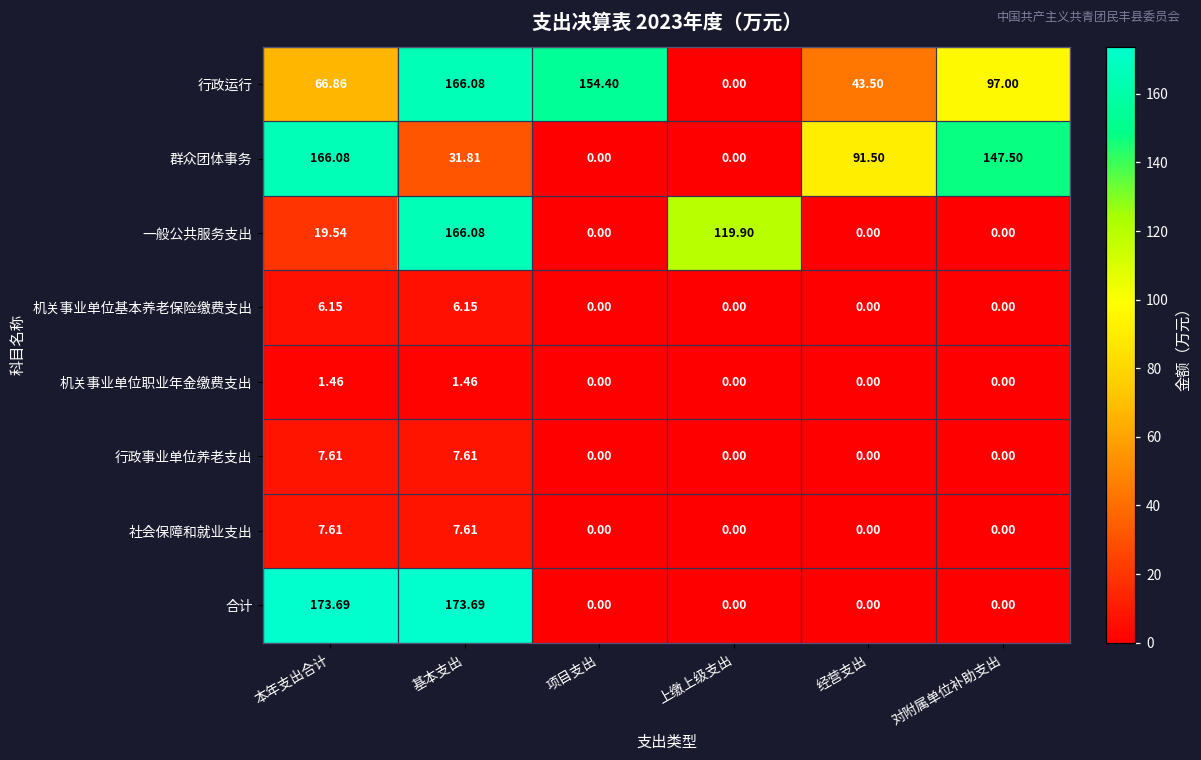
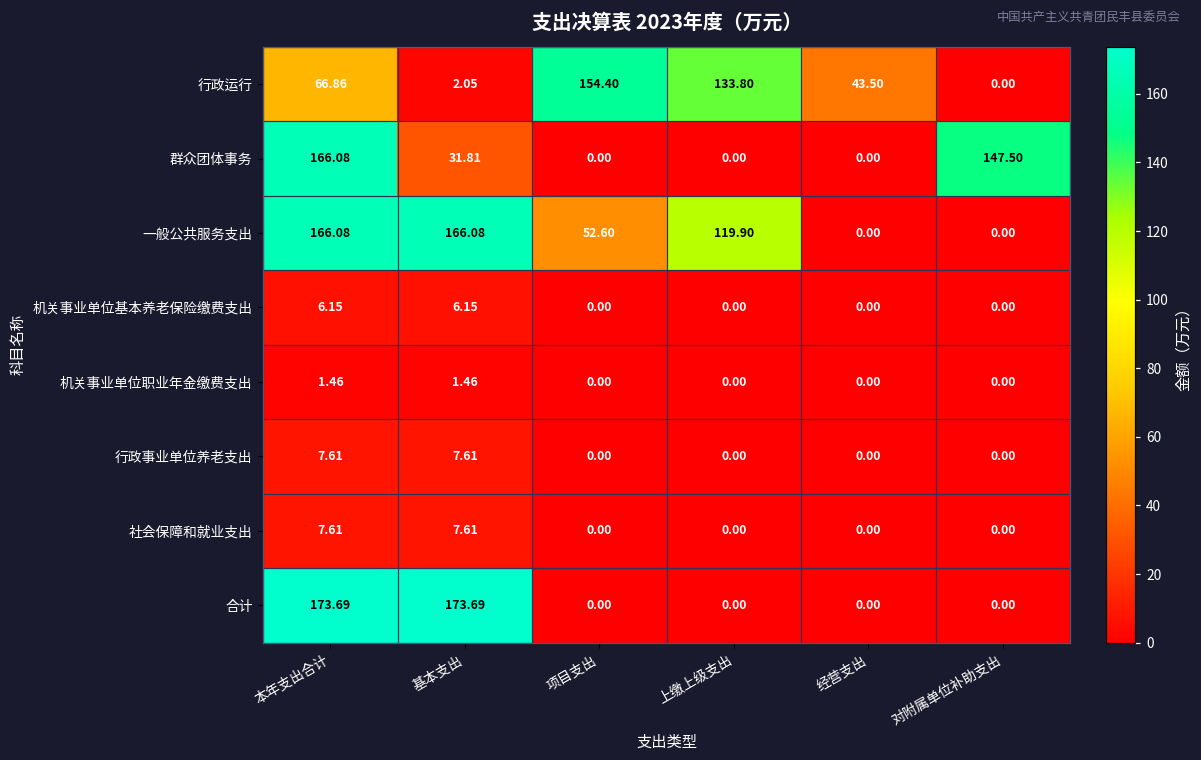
  {
    "行政运行": {
      "本年支出合计": 66.86,
-     "基本支出": 166.08,
+     "基本支出": 2.05,
      "项目支出": 154.40,
-     "上缴上级支出": 0.00,
+     "上缴上级支出": 133.80,
      "经营支出": 43.50,
-     "对附属单位补助支出": 97.00
+     "对附属单位补助支出": 0.00
    },
    "群众团体事务": {
      "本年支出合计": 166.08,
      "基本支出": 31.81,
      "项目支出": 0.00,
      "上缴上级支出": 0.00,
-     "经营支出": 91.50,
+     "经营支出": 0.00,
      "对附属单位补助支出": 147.50
    },
    "一般公共服务支出": {
-     "本年支出合计": 19.54,
+     "本年支出合计": 166.08,
      "基本支出": 166.08,
-     "项目支出": 0.00,
+     "项目支出": 52.60,
      "上缴上级支出": 119.90,
      "经营支出": 0.00,
      "对附属单位补助支出": 0.00
    },
    "机关事业单位基本养老保险缴费支出": {
      "本年支出合计": 6.15,
      "基本支出": 6.15,
      "项目支出": 0.00,
      "上缴上级支出": 0.00,
      "经营支出": 0.00,
      "对附属单位补助支出": 0.00
    },
    "机关事业单位职业年金缴费支出": {
      "本年支出合计": 1.46,
      "基本支出": 1.46,
      "项目支出": 0.00,
      "上缴上级支出": 0.00,
      "经营支出": 0.00,
      "对附属单位补助支出": 0.00
    },
    "行政事业单位养老支出": {
      "本年支出合计": 7.61,
      "基本支出": 7.61,
      "项目支出": 0.00,
      "上缴上级支出": 0.00,
      "经营支出": 0.00,
      "对附属单位补助支出": 0.00
    },
    "社会保障和就业支出": {
      "本年支出合计": 7.61,
      "基本支出": 7.61,
      "项目支出": 0.00,
      "上缴上级支出": 0.00,
      "经营支出": 0.00,
      "对附属单位补助支出": 0.00
    },
    "合计": {
      "本年支出合计": 173.69,
      "基本支出": 173.69,
      "项目支出": 0.00,
      "上缴上级支出": 0.00,
      "经营支出": 0.00,
      "对附属单位补助支出": 0.00
    }
  }
